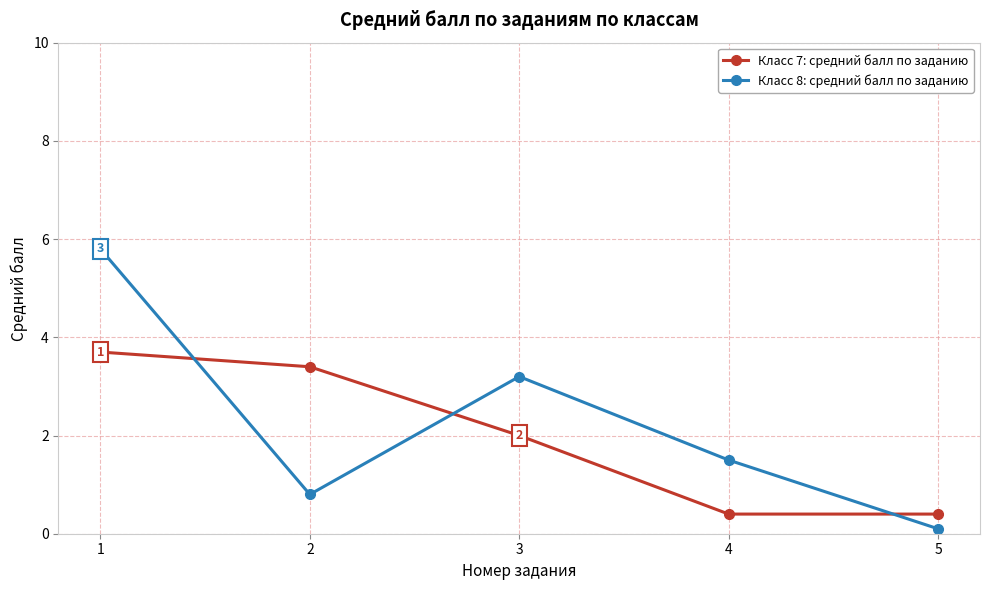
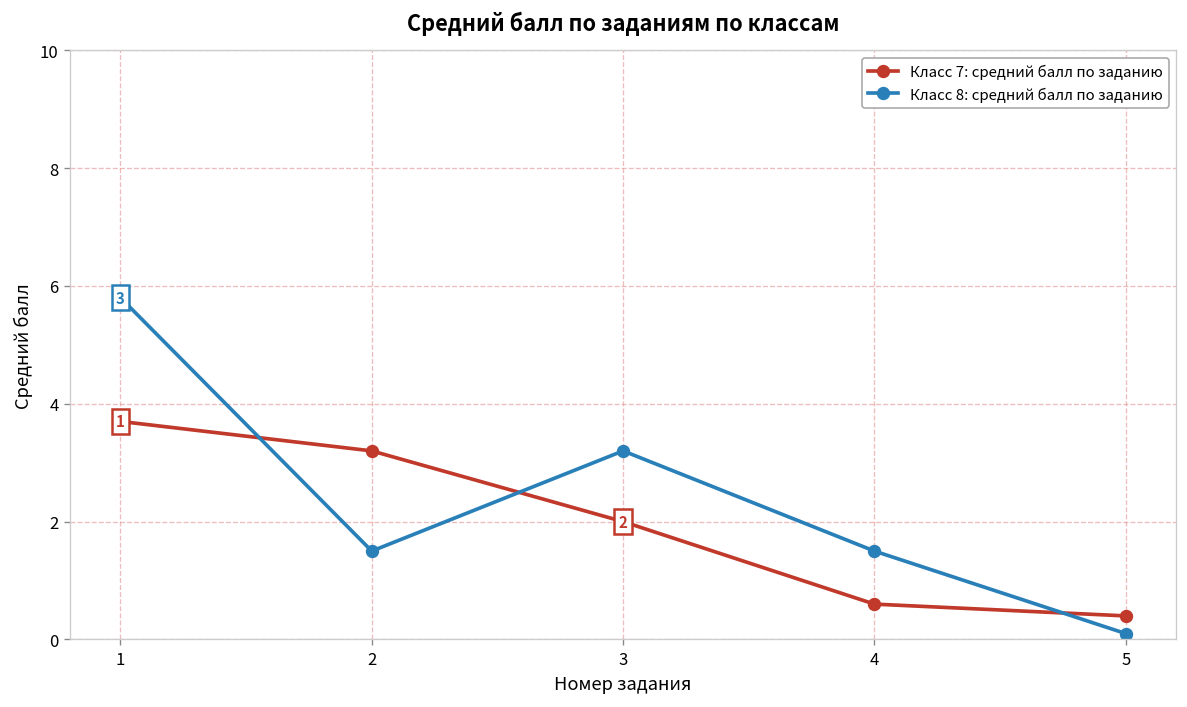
  {
    "Класс 7: средний балл по заданию": {
-     "2": 3.4,
-     "4": 0.4,
+     "2": 3.2,
+     "4": 0.6,
      "5": 0.4
    },
    "Класс 8: средний балл по заданию": {
-     "2": 0.8,
+     "2": 1.5,
      "3": 3.2,
      "4": 1.5,
      "5": 0.1
    }
  }
